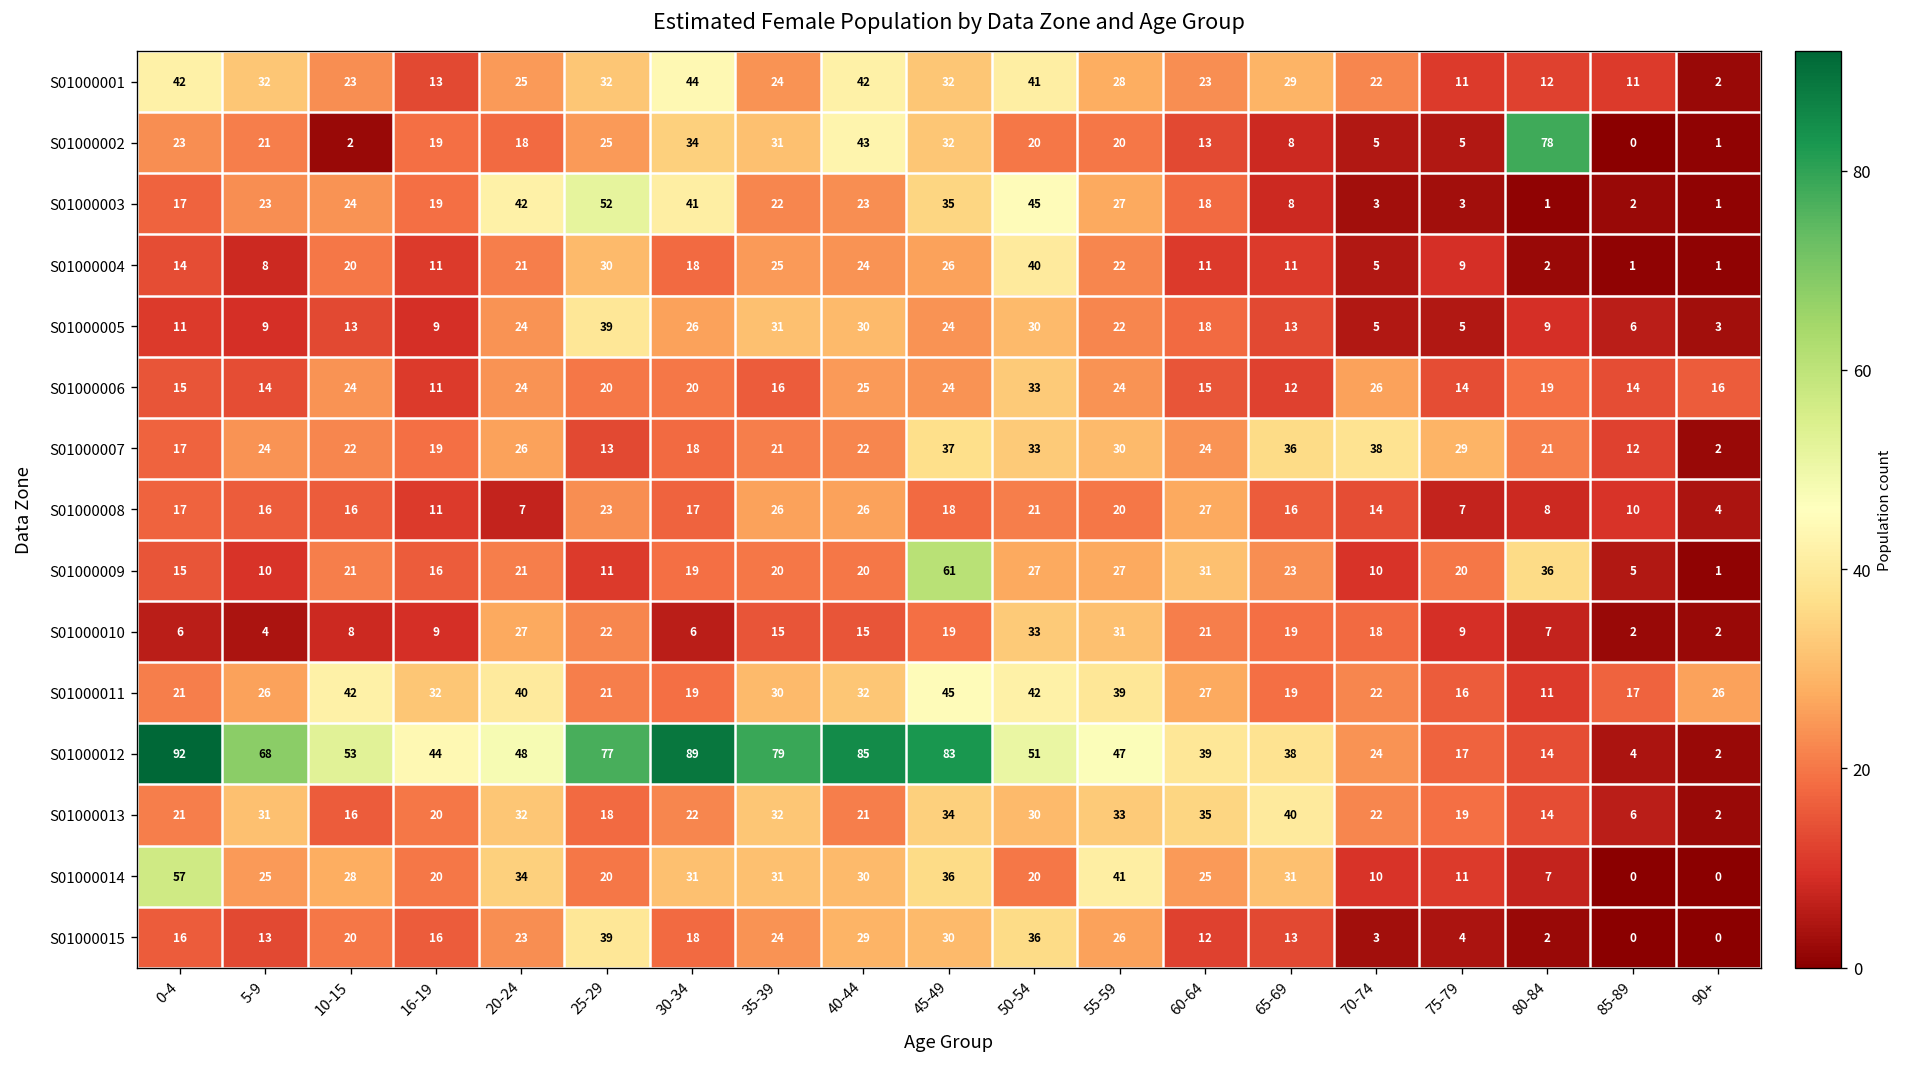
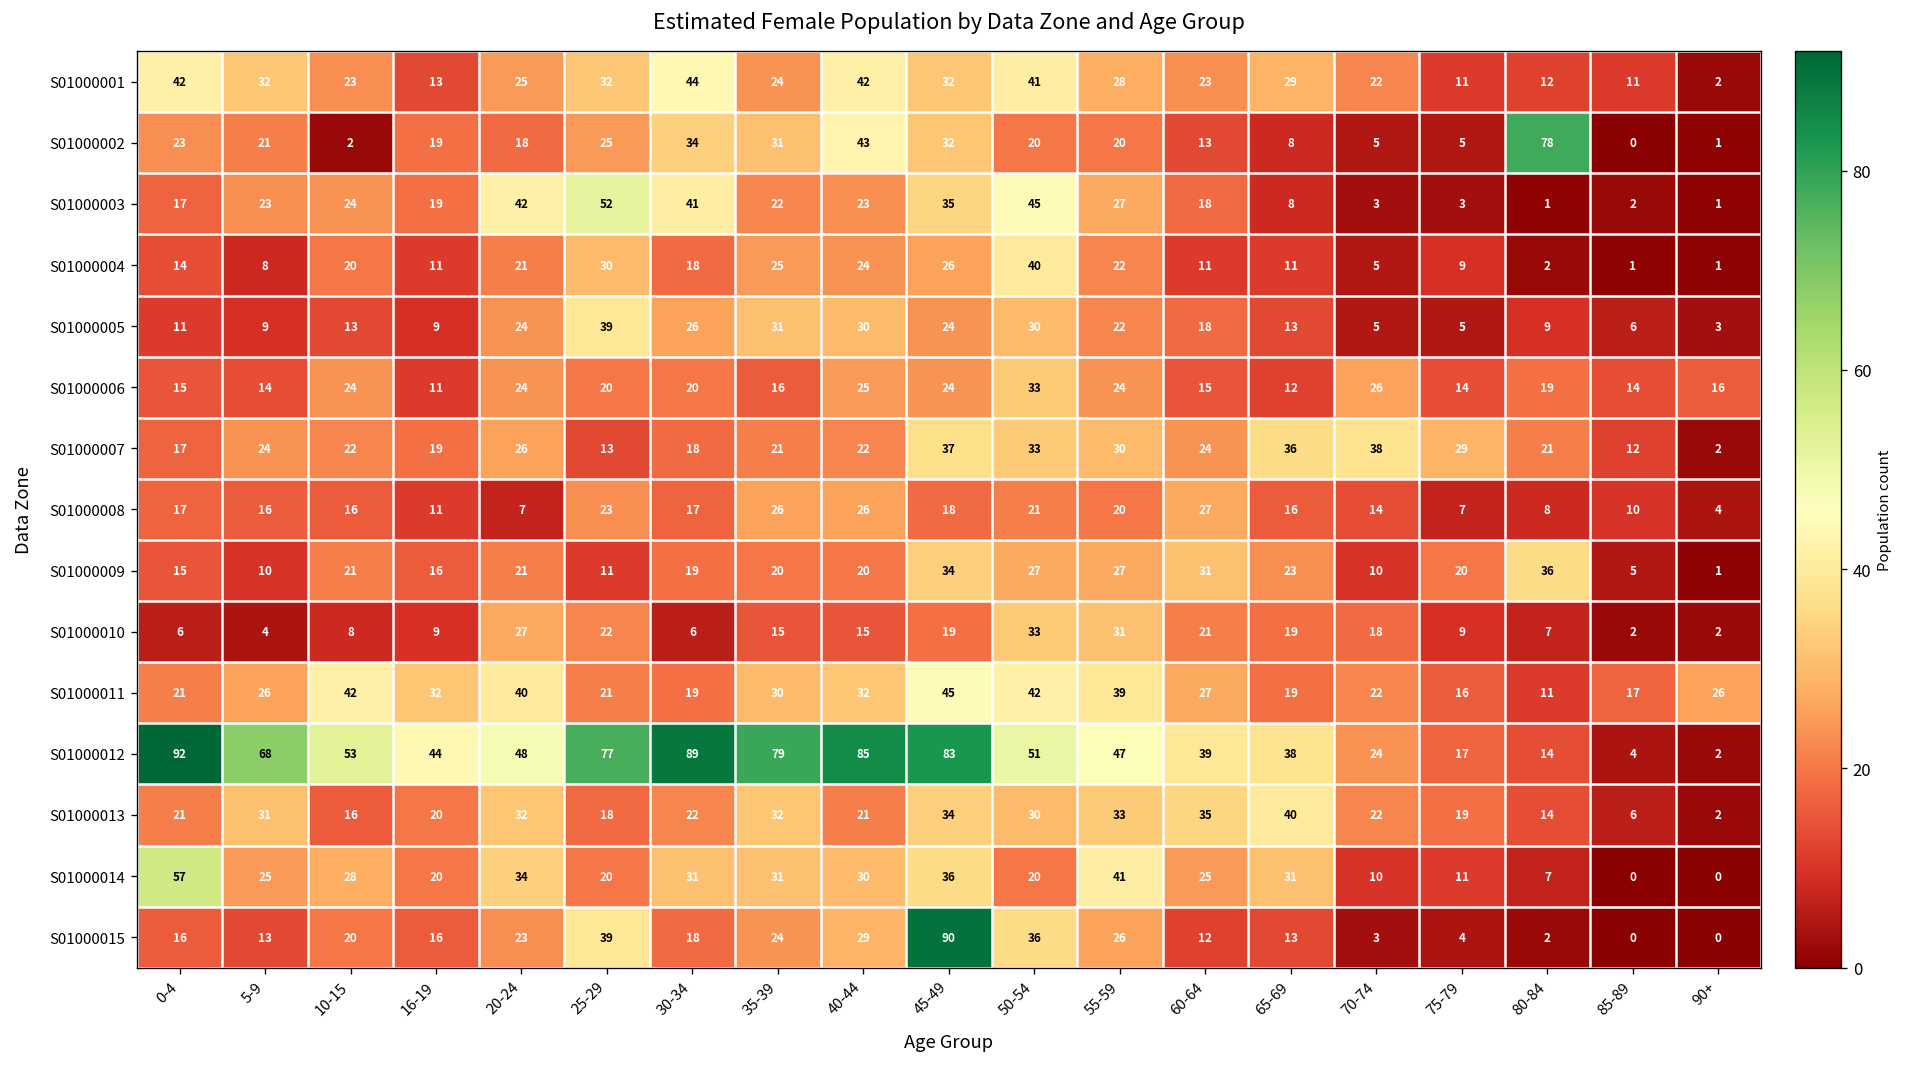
  {
    "S01000009": {
      "0-4": 15,
      "5-9": 10,
      "10-15": 21,
      "16-19": 16,
      "20-24": 21,
      "25-29": 11,
      "30-34": 19,
      "35-39": 20,
      "40-44": 20,
-     "45-49": 61,
+     "45-49": 34,
      "50-54": 27,
      "55-59": 27,
      "60-64": 31,
      "65-69": 23,
      "70-74": 10,
      "75-79": 20,
      "80-84": 36,
      "85-89": 5,
      "90+": 1
    },
    "S01000015": {
      "0-4": 16,
      "5-9": 13,
      "10-15": 20,
      "16-19": 16,
      "20-24": 23,
      "25-29": 39,
      "30-34": 18,
      "35-39": 24,
      "40-44": 29,
-     "45-49": 30,
+     "45-49": 90,
      "50-54": 36,
      "55-59": 26,
      "60-64": 12,
      "65-69": 13,
      "70-74": 3,
      "75-79": 4,
      "80-84": 2,
      "85-89": 0,
      "90+": 0
    }
  }
